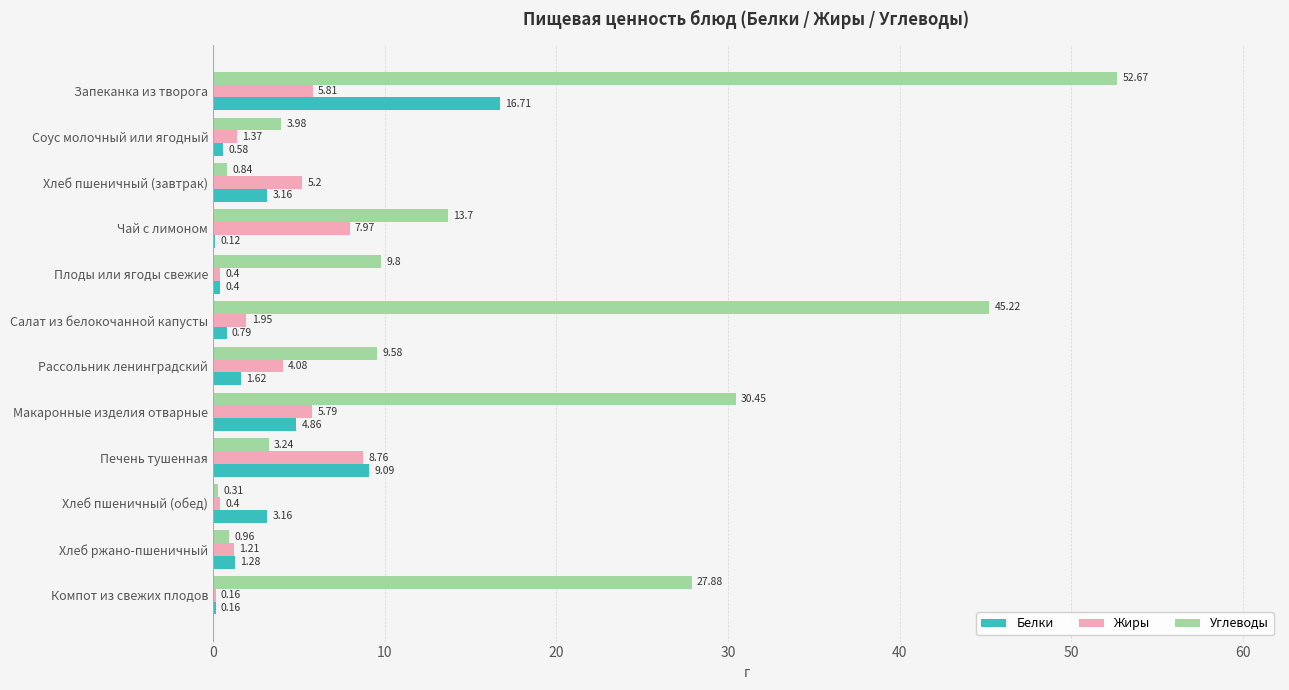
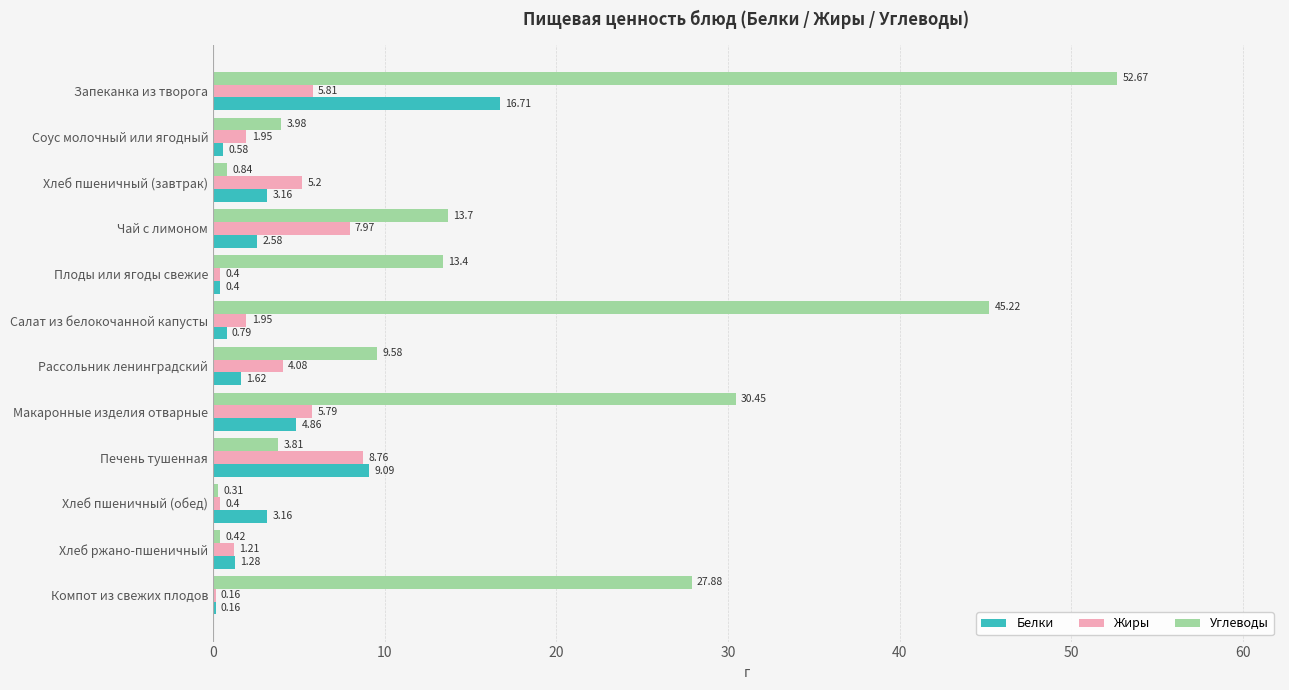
  {
    "Белки": {
      "Запеканка из творога": 16.71,
      "Соус молочный или ягодный": 0.58,
      "Хлеб пшеничный (завтрак)": 3.16,
-     "Чай с лимоном": 0.12,
+     "Чай с лимоном": 2.58,
      "Плоды или ягоды свежие": 0.4,
      "Салат из белокочанной капусты": 0.79,
      "Рассольник ленинградский": 1.62,
      "Макаронные изделия отварные": 4.86,
      "Печень тушенная": 9.09,
      "Хлеб пшеничный (обед)": 3.16,
      "Хлеб ржано-пшеничный": 1.28,
      "Компот из свежих плодов": 0.16
    },
    "Жиры": {
      "Запеканка из творога": 5.81,
-     "Соус молочный или ягодный": 1.37,
+     "Соус молочный или ягодный": 1.95,
      "Хлеб пшеничный (завтрак)": 5.2,
      "Чай с лимоном": 7.97,
      "Плоды или ягоды свежие": 0.4,
      "Салат из белокочанной капусты": 1.95,
      "Рассольник ленинградский": 4.08,
      "Макаронные изделия отварные": 5.79,
      "Печень тушенная": 8.76,
      "Хлеб пшеничный (обед)": 0.4,
      "Хлеб ржано-пшеничный": 1.21,
      "Компот из свежих плодов": 0.16
    },
    "Углеводы": {
      "Запеканка из творога": 52.67,
      "Соус молочный или ягодный": 3.98,
      "Хлеб пшеничный (завтрак)": 0.84,
      "Чай с лимоном": 13.7,
-     "Плоды или ягоды свежие": 9.8,
+     "Плоды или ягоды свежие": 13.4,
      "Салат из белокочанной капусты": 45.22,
      "Рассольник ленинградский": 9.58,
      "Макаронные изделия отварные": 30.45,
-     "Печень тушенная": 3.24,
+     "Печень тушенная": 3.81,
      "Хлеб пшеничный (обед)": 0.31,
-     "Хлеб ржано-пшеничный": 0.96,
+     "Хлеб ржано-пшеничный": 0.42,
      "Компот из свежих плодов": 27.88
    }
  }
